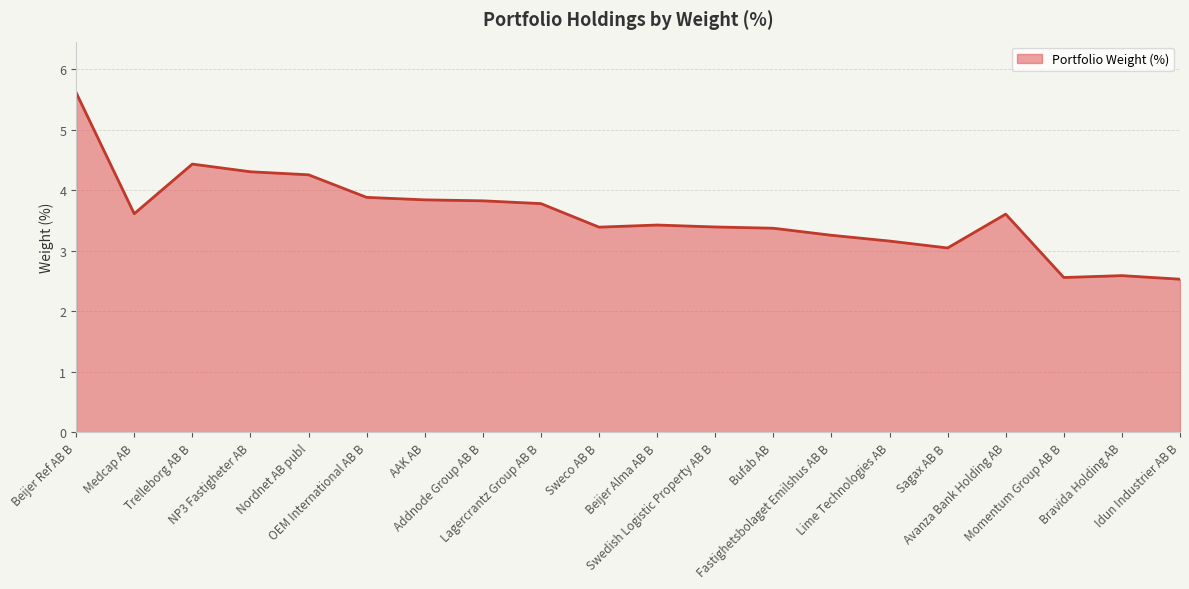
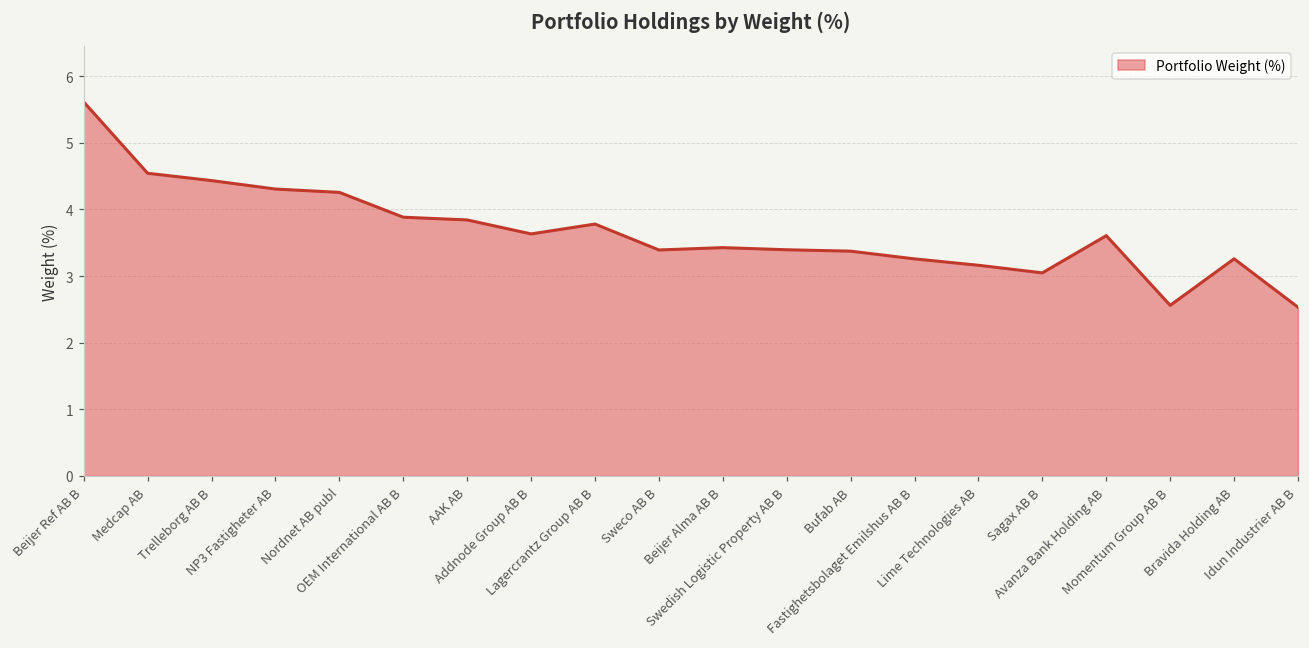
  {
    "Beijer Ref AB B": 5.6,
-   "Medcap AB": 3.6,
+   "Medcap AB": 4.5,
    "Trelleborg AB B": 4.4,
    "NP3 Fastigheter AB": 4.3,
    "Nordnet AB publ": 4.3,
    "OEM International AB B": 3.9,
    "AAK AB": 3.8,
-   "Addnode Group AB B": 3.8,
+   "Addnode Group AB B": 3.6,
    "Lagercrantz Group AB B": 3.8,
    "Sweco AB B": 3.4,
    "Beijer Alma AB B": 3.4,
    "Swedish Logistic Property AB B": 3.4,
    "Bufab AB": 3.4,
    "Fastighetsbolaget Emilshus AB B": 3.3,
    "Lime Technologies AB": 3.2,
    "Sagax AB B": 3.0,
    "Avanza Bank Holding AB": 3.6,
    "Momentum Group AB B": 2.6,
-   "Bravida Holding AB": 2.6,
+   "Bravida Holding AB": 3.3,
    "Idun Industrier AB B": 2.5
  }
